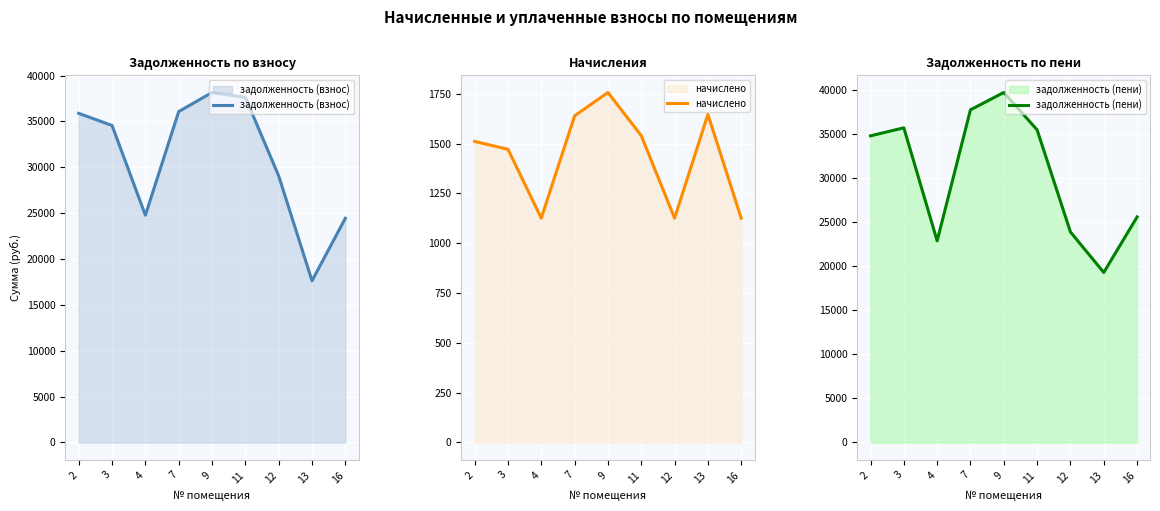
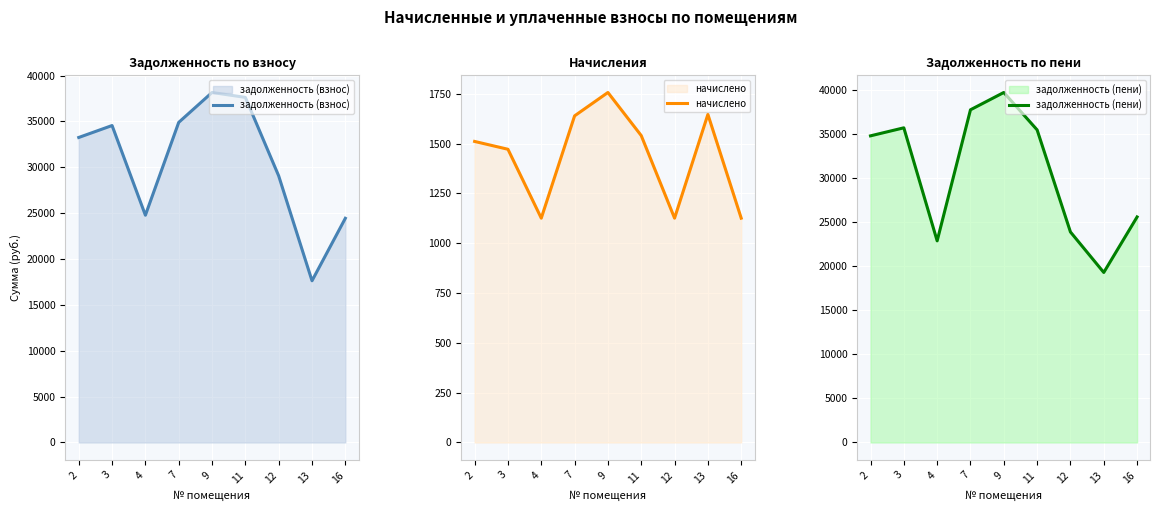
  {
    "Задолженность по взносу": {
-     "2": 36000,
+     "2": 33000,
      "3": 35000,
      "4": 25000,
-     "7": 36000,
+     "7": 35000,
      "12": 29000,
      "13": 18000,
      "16": 24000
    },
    "Начисления": {
      "2": 1510,
      "3": 1470,
      "4": 1130,
      "7": 1640,
      "9": 1760,
      "11": 1540,
      "12": 1130,
      "13": 1650,
      "16": 1130
    },
    "Задолженность по пени": {
      "2": 35000,
      "3": 36000,
      "4": 23000,
      "7": 38000,
      "9": 40000,
      "11": 35000,
      "12": 24000,
      "13": 19000,
      "16": 26000
    }
  }
